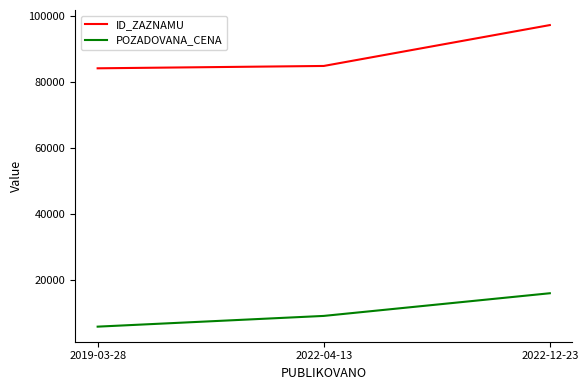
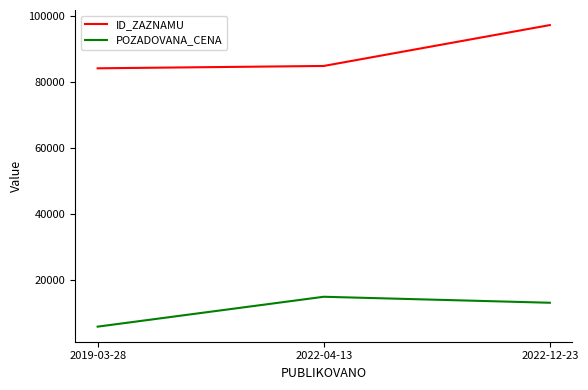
  {
    "ID_ZAZNAMU": {
      "2019-03-28": 84000,
      "2022-04-13": 85000,
      "2022-12-23": 97000
    },
    "POZADOVANA_CENA": {
      "2019-03-28": 6000,
-     "2022-04-13": 9000,
-     "2022-12-23": 16000
+     "2022-04-13": 15000,
+     "2022-12-23": 13000
    }
  }
